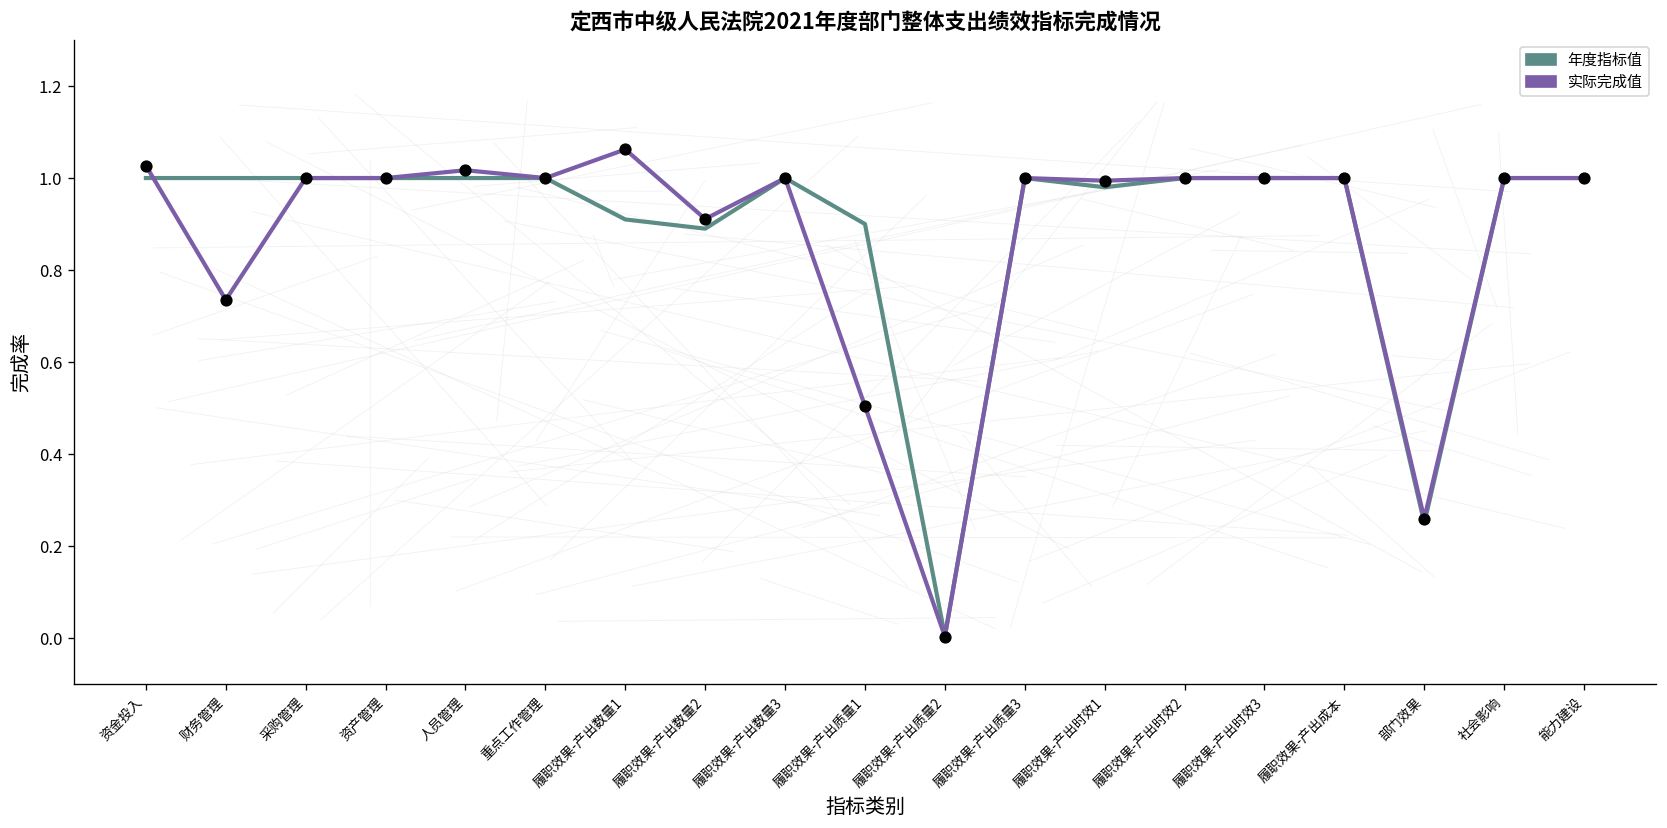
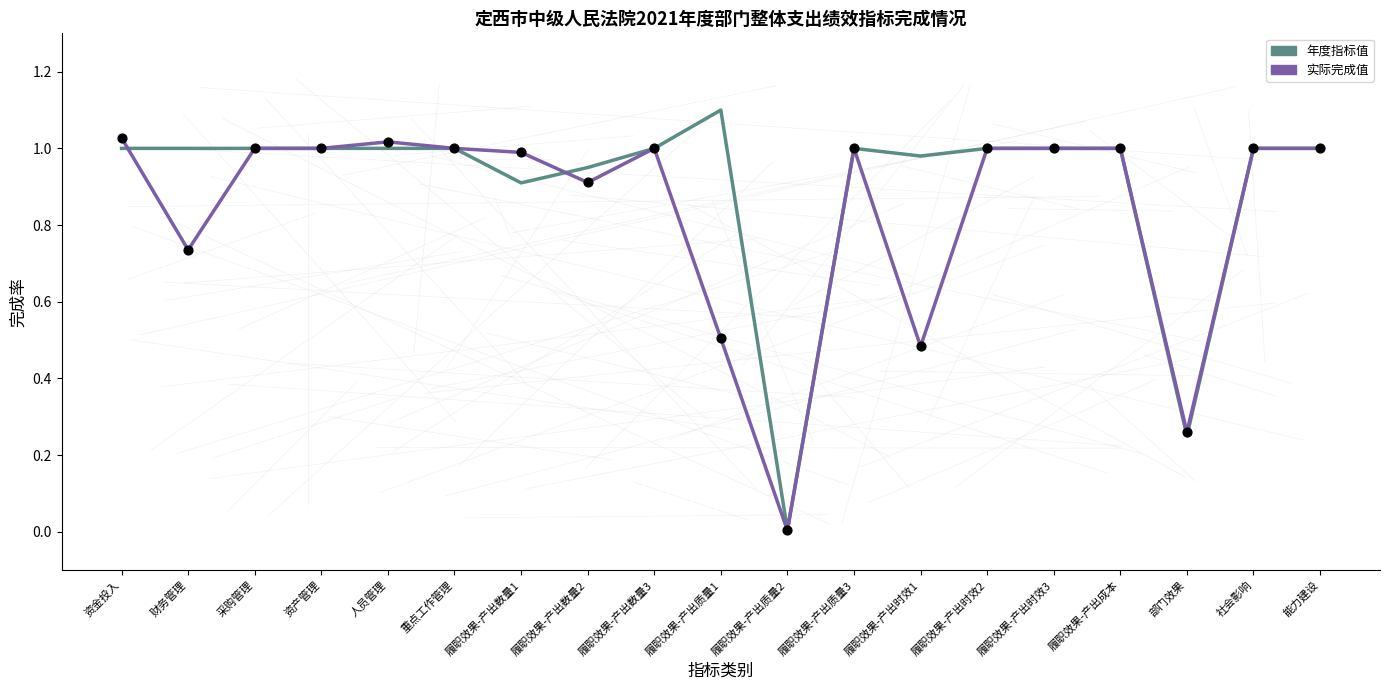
  {
    "年度指标值": {
      "资金投入": 1.00,
      "财务管理": 1.00,
      "人员管理": 1.00,
      "履职效果-产出数量1": 0.91,
-     "履职效果-产出数量2": 0.89,
-     "履职效果-产出质量1": 0.9,
+     "履职效果-产出数量2": 0.95,
+     "履职效果-产出质量1": 1.1,
      "履职效果-产出时效1": 0.98,
      "部门效果": 0.25
    },
    "实际完成值": {
      "资金投入": 1.03,
      "财务管理": 0.74,
      "人员管理": 1.02,
-     "履职效果-产出数量1": 1.06,
+     "履职效果-产出数量1": 0.99,
      "履职效果-产出数量2": 0.91,
      "履职效果-产出质量1": 0.50,
-     "履职效果-产出时效1": 0.99,
+     "履职效果-产出时效1": 0.48,
      "部门效果": 0.26
    }
  }
